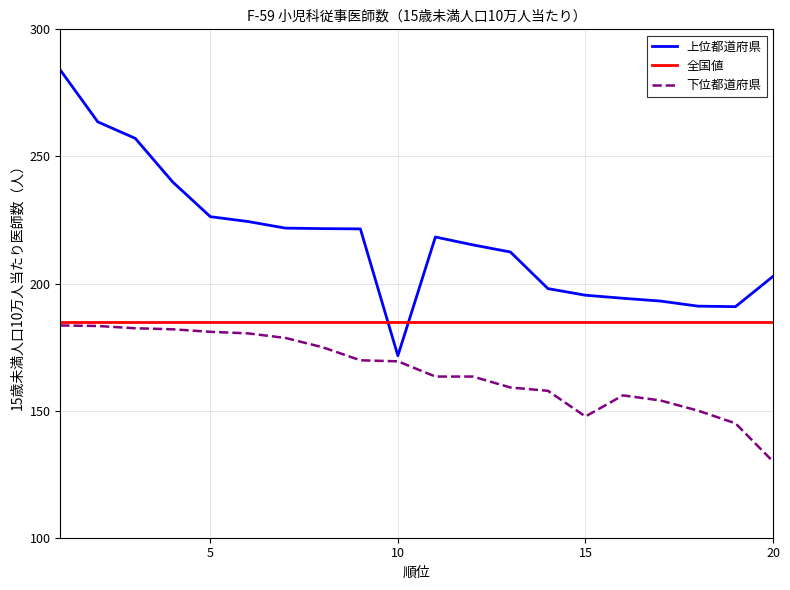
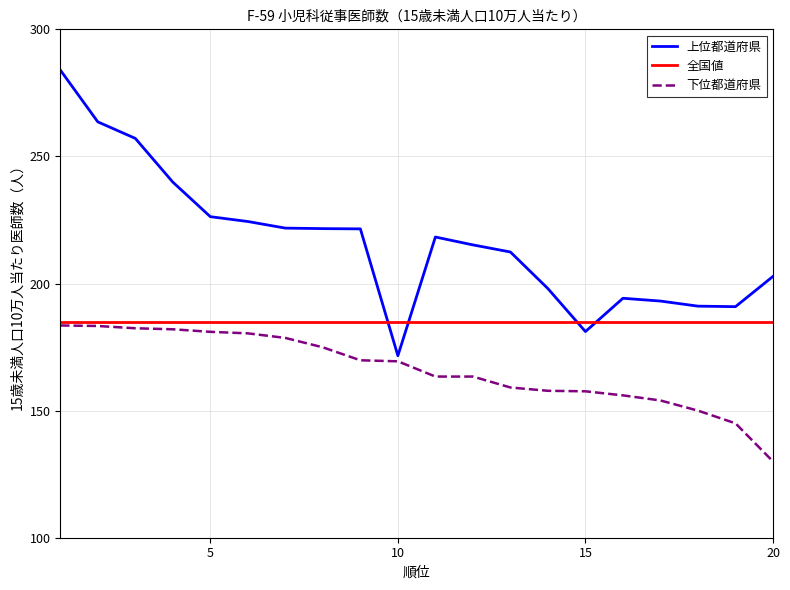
  {
    "上位都道府県": {
      "5": 226,
      "10": 172,
-     "15": 195,
+     "15": 181,
      "20": 203
    },
    "全国値": {
      "5": 185,
      "10": 185,
      "15": 185,
      "20": 185
    },
    "下位都道府県": {
      "5": 181,
      "10": 169,
-     "15": 148,
+     "15": 158,
      "20": 130
    }
  }
